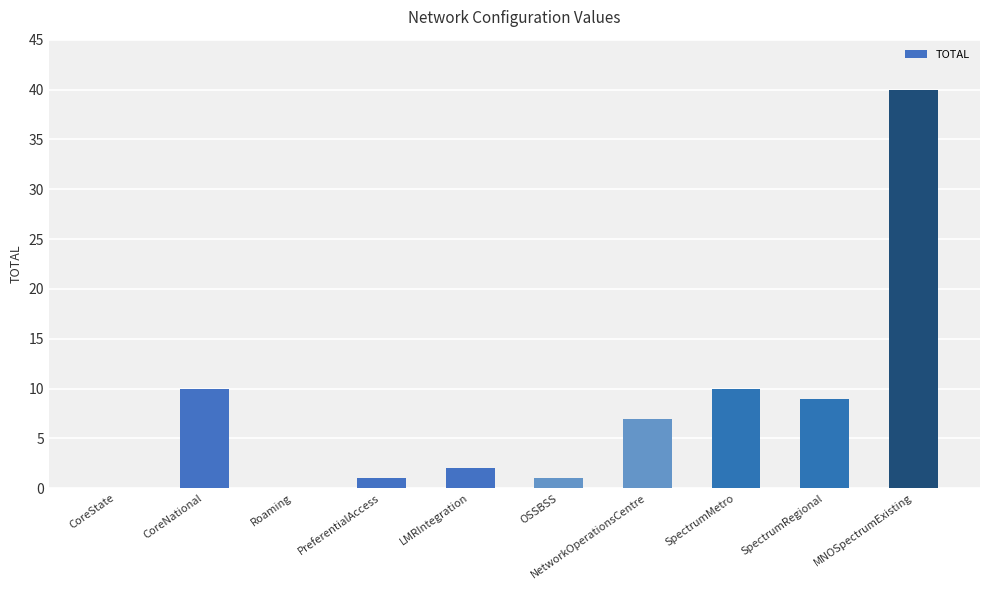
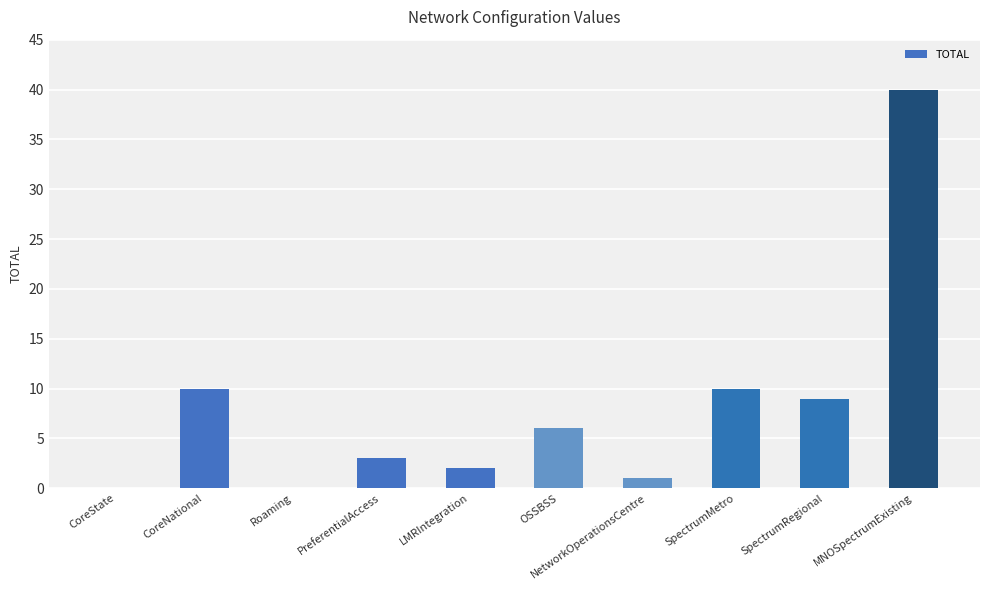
  {
    "CoreState": 0,
    "CoreNational": 10,
    "Roaming": 0,
-   "PreferentialAccess": 1,
+   "PreferentialAccess": 3,
    "LMRIntegration": 2,
-   "OSSBSS": 1,
-   "NetworkOperationsCentre": 7,
+   "OSSBSS": 6,
+   "NetworkOperationsCentre": 1,
    "SpectrumMetro": 10,
    "SpectrumRegional": 9,
    "MNOSpectrumExisting": 40
  }
